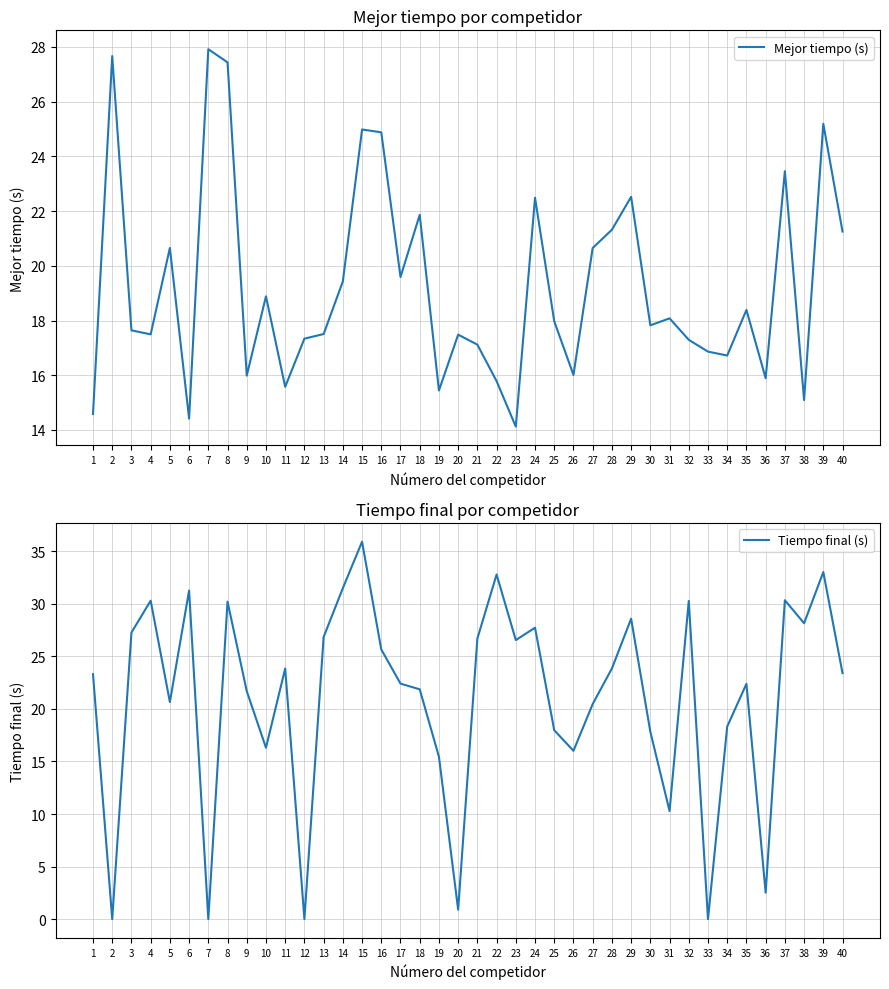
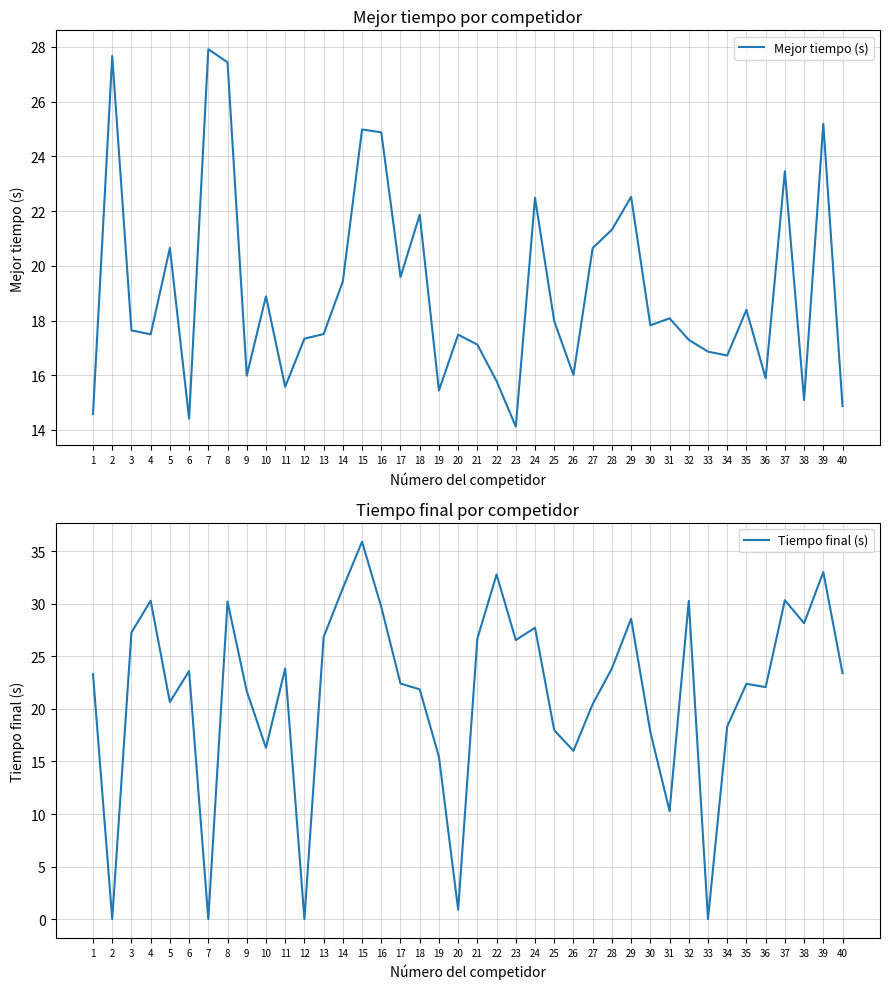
  {
    "Mejor tiempo por competidor": {
      "1": 14.6,
      "2": 27.7,
      "3": 17.6,
      "4": 17.5,
      "5": 20.7,
      "6": 14.4,
      "7": 27.9,
      "8": 27.4,
      "9": 16.0,
      "10": 18.9,
      "11": 15.6,
      "12": 17.3,
      "13": 17.5,
      "14": 19.4,
      "15": 25.0,
      "16": 24.9,
      "17": 19.6,
      "18": 21.9,
      "19": 15.4,
      "20": 17.5,
      "21": 17.1,
      "22": 15.8,
      "23": 14.1,
      "24": 22.5,
      "25": 18.0,
      "26": 16.0,
      "27": 20.7,
      "28": 21.3,
      "29": 22.5,
      "30": 17.8,
      "31": 18.1,
      "32": 17.3,
      "33": 16.9,
      "34": 16.7,
      "35": 18.4,
      "36": 15.9,
      "37": 23.5,
      "38": 15.1,
      "39": 25.2,
-     "40": 21.3
+     "40": 14.9
    },
    "Tiempo final por competidor": {
      "1": 23.3,
      "2": 0.0,
      "3": 27.3,
      "4": 30.3,
      "5": 20.7,
-     "6": 31.3,
+     "6": 23.6,
      "7": 0.0,
      "8": 30.2,
      "9": 21.7,
      "10": 16.3,
      "11": 23.8,
      "12": 0.0,
      "13": 26.8,
      "14": 31.5,
      "15": 35.9,
-     "16": 25.7,
+     "16": 29.7,
      "17": 22.4,
      "18": 21.9,
      "19": 15.4,
      "20": 0.9,
      "21": 26.7,
      "22": 32.8,
      "23": 26.6,
      "24": 27.7,
      "25": 18.0,
      "26": 16.0,
      "27": 20.5,
      "28": 23.9,
      "29": 28.6,
      "30": 17.8,
      "31": 10.3,
      "32": 30.3,
      "33": 0.0,
      "34": 18.3,
      "35": 22.4,
-     "36": 2.5,
+     "36": 22.1,
      "37": 30.3,
      "38": 28.2,
      "39": 33.0,
      "40": 23.4
    }
  }
